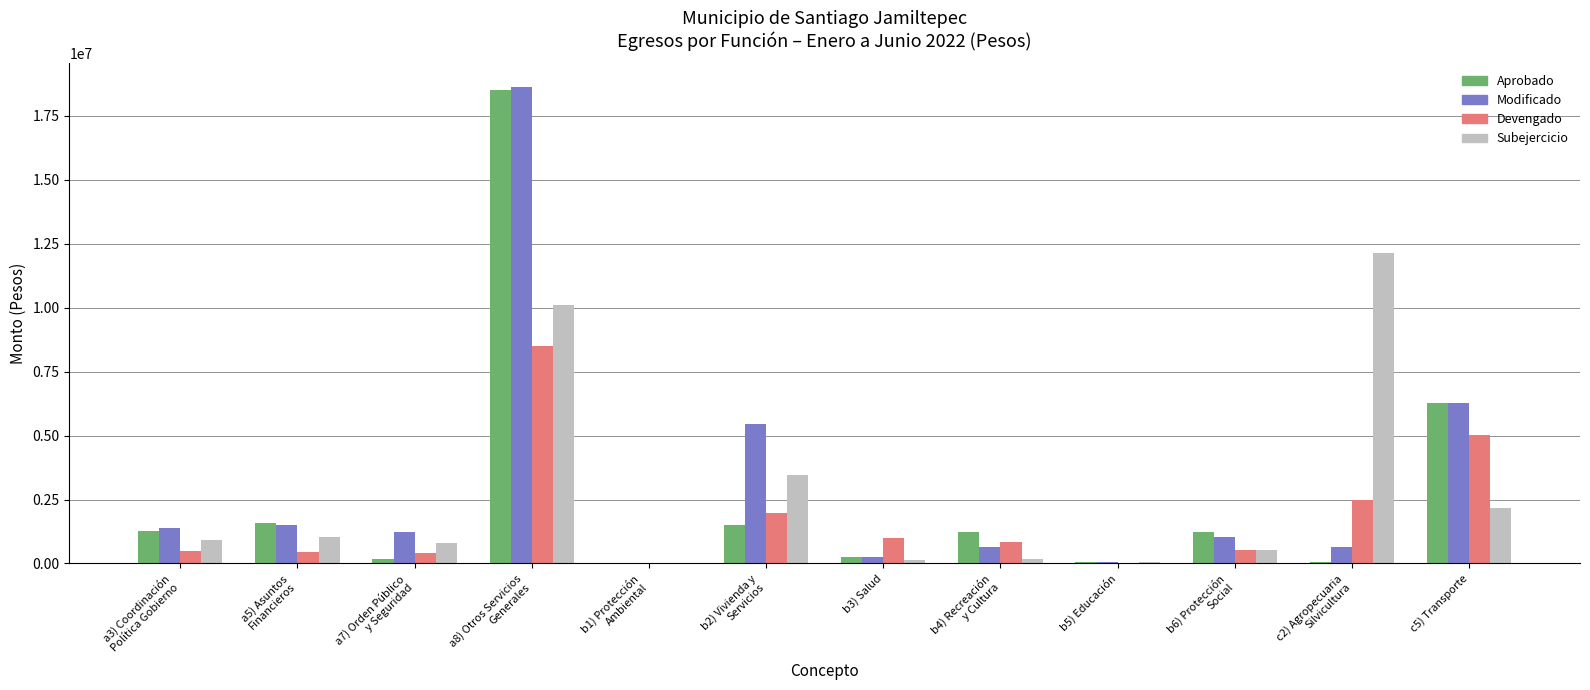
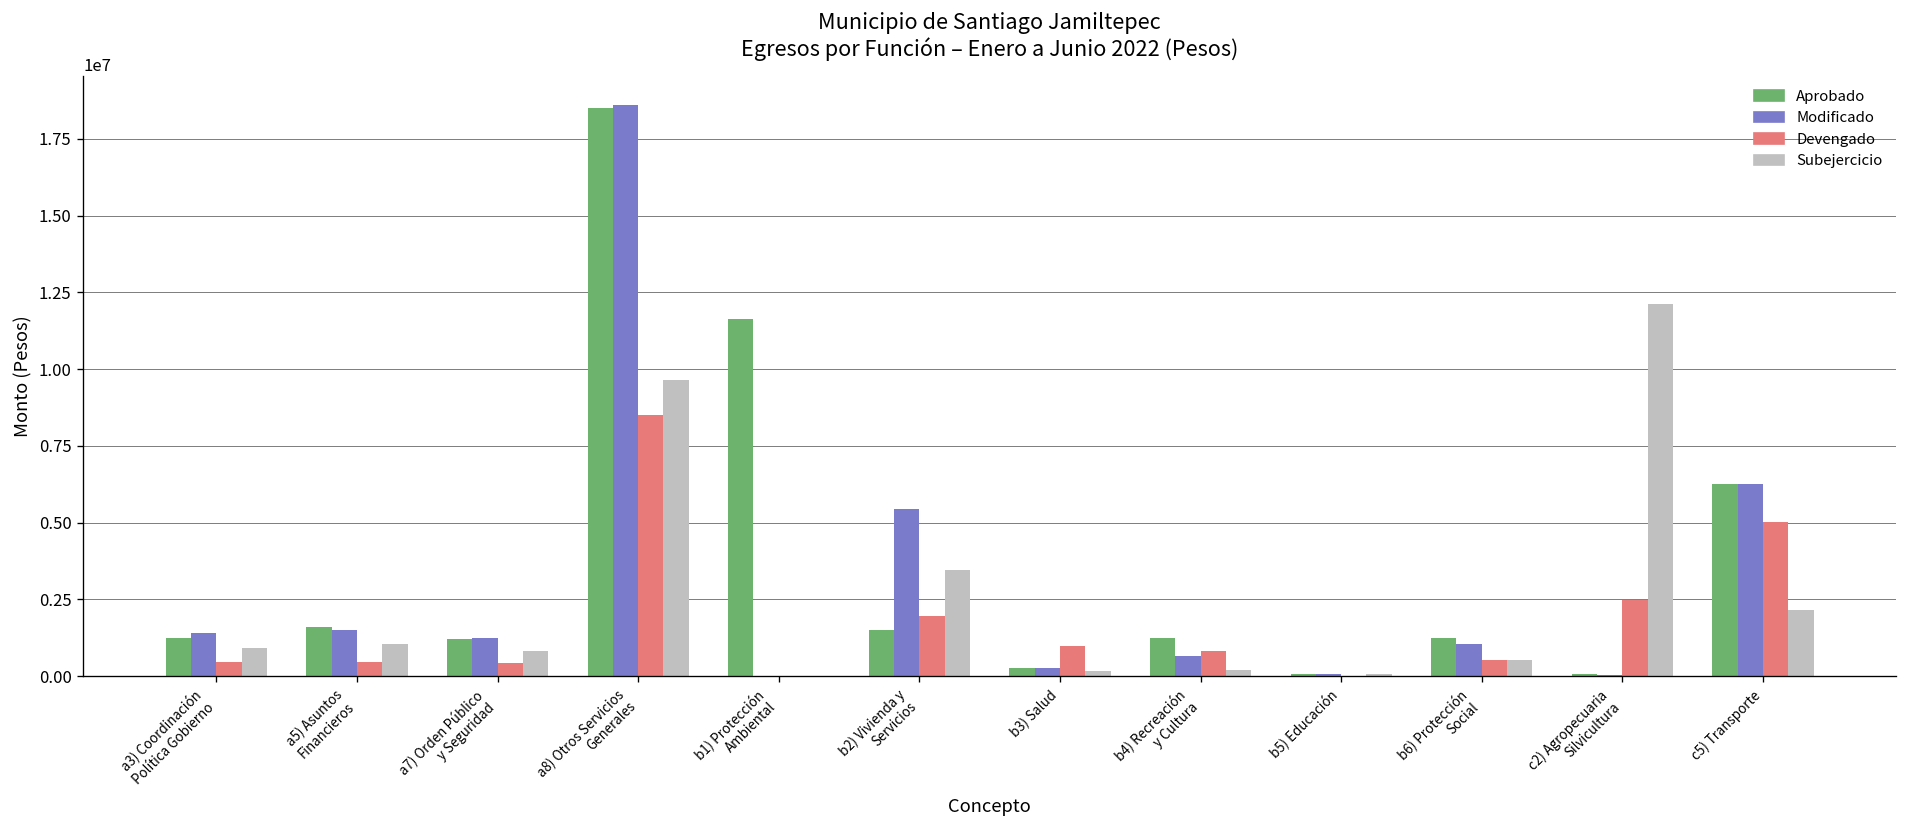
  {
    "Aprobado": {
      "a3) Coordinación Política Gobierno": 1300000,
      "a5) Asuntos Financieros": 1600000,
-     "a7) Orden Público y Seguridad": 200000,
+     "a7) Orden Público y Seguridad": 1200000,
      "a8) Otros Servicios Generales": 18500000,
-     "b1) Protección Ambiental": 0,
+     "b1) Protección Ambiental": 11600000,
      "b2) Vivienda y Servicios": 1500000,
      "b3) Salud": 300000,
      "b4) Recreación y Cultura": 1200000,
      "b6) Protección Social": 1200000,
      "c5) Transporte": 6300000
    },
    "Modificado": {
      "a3) Coordinación Política Gobierno": 1400000,
      "a5) Asuntos Financieros": 1500000,
      "a7) Orden Público y Seguridad": 1200000,
      "a8) Otros Servicios Generales": 18600000,
      "b2) Vivienda y Servicios": 5400000,
      "b3) Salud": 300000,
      "b4) Recreación y Cultura": 600000,
      "b6) Protección Social": 1000000,
-     "c2) Agropecuaria Silvicultura": 700000,
+     "c2) Agropecuaria Silvicultura": 100000,
      "c5) Transporte": 6300000
    },
    "Devengado": {
      "a3) Coordinación Política Gobierno": 500000,
      "a5) Asuntos Financieros": 500000,
      "a7) Orden Público y Seguridad": 400000,
      "a8) Otros Servicios Generales": 8500000,
      "b1) Protección Ambiental": 0,
      "b2) Vivienda y Servicios": 2000000,
      "b3) Salud": 1000000,
      "b4) Recreación y Cultura": 800000,
      "b6) Protección Social": 500000,
      "c2) Agropecuaria Silvicultura": 2500000,
      "c5) Transporte": 5000000
    },
    "Subejercicio": {
      "a3) Coordinación Política Gobierno": 900000,
      "a5) Asuntos Financieros": 1000000,
      "a7) Orden Público y Seguridad": 800000,
-     "a8) Otros Servicios Generales": 10100000,
+     "a8) Otros Servicios Generales": 9600000,
      "b2) Vivienda y Servicios": 3500000,
      "b3) Salud": 200000,
      "b4) Recreación y Cultura": 200000,
      "b6) Protección Social": 500000,
      "c2) Agropecuaria Silvicultura": 12100000,
      "c5) Transporte": 2200000
    }
  }
